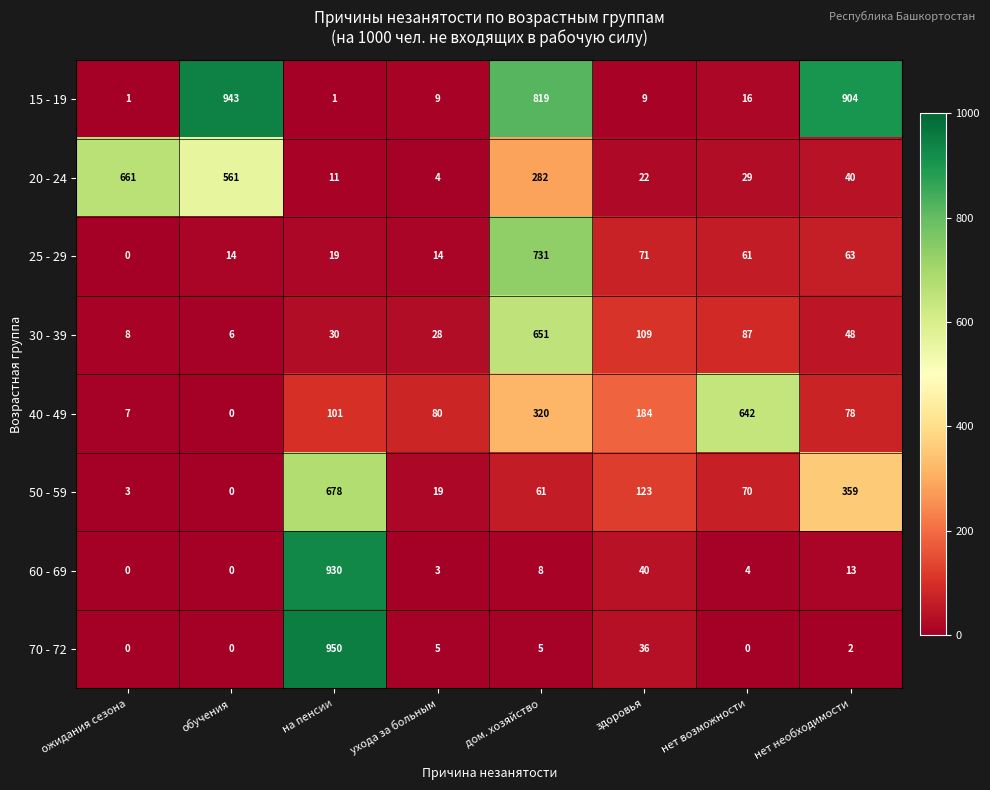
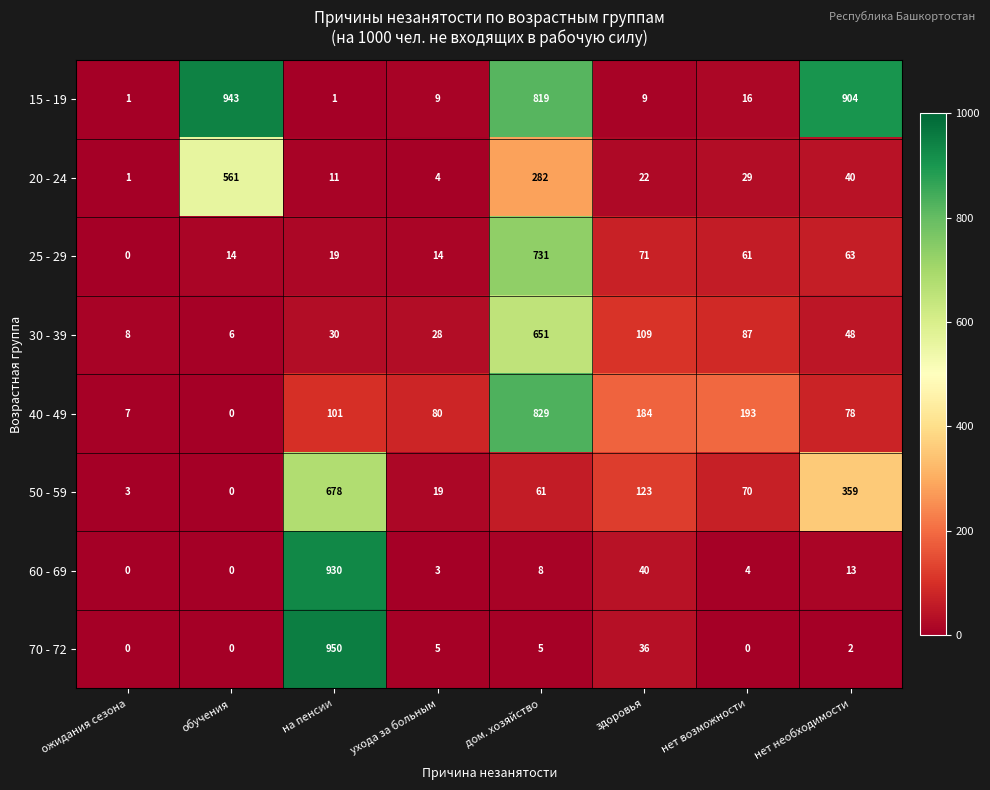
  {
    "15 - 19": {
      "ожидания сезона": 1,
      "обучения": 943,
      "на пенсии": 1,
      "ухода за больным": 9,
      "дом. хозяйство": 819,
      "здоровья": 9,
      "нет возможности": 16,
      "нет необходимости": 904
    },
    "20 - 24": {
-     "ожидания сезона": 661,
+     "ожидания сезона": 1,
      "обучения": 561,
      "на пенсии": 11,
      "ухода за больным": 4,
      "дом. хозяйство": 282,
      "здоровья": 22,
      "нет возможности": 29,
      "нет необходимости": 40
    },
    "25 - 29": {
      "ожидания сезона": 0,
      "обучения": 14,
      "на пенсии": 19,
      "ухода за больным": 14,
      "дом. хозяйство": 731,
      "здоровья": 71,
      "нет возможности": 61,
      "нет необходимости": 63
    },
    "30 - 39": {
      "ожидания сезона": 8,
      "обучения": 6,
      "на пенсии": 30,
      "ухода за больным": 28,
      "дом. хозяйство": 651,
      "здоровья": 109,
      "нет возможности": 87,
      "нет необходимости": 48
    },
    "40 - 49": {
      "ожидания сезона": 7,
      "обучения": 0,
      "на пенсии": 101,
      "ухода за больным": 80,
-     "дом. хозяйство": 320,
+     "дом. хозяйство": 829,
      "здоровья": 184,
-     "нет возможности": 642,
+     "нет возможности": 193,
      "нет необходимости": 78
    },
    "50 - 59": {
      "ожидания сезона": 3,
      "обучения": 0,
      "на пенсии": 678,
      "ухода за больным": 19,
      "дом. хозяйство": 61,
      "здоровья": 123,
      "нет возможности": 70,
      "нет необходимости": 359
    },
    "60 - 69": {
      "ожидания сезона": 0,
      "обучения": 0,
      "на пенсии": 930,
      "ухода за больным": 3,
      "дом. хозяйство": 8,
      "здоровья": 40,
      "нет возможности": 4,
      "нет необходимости": 13
    },
    "70 - 72": {
      "ожидания сезона": 0,
      "обучения": 0,
      "на пенсии": 950,
      "ухода за больным": 5,
      "дом. хозяйство": 5,
      "здоровья": 36,
      "нет возможности": 0,
      "нет необходимости": 2
    }
  }
